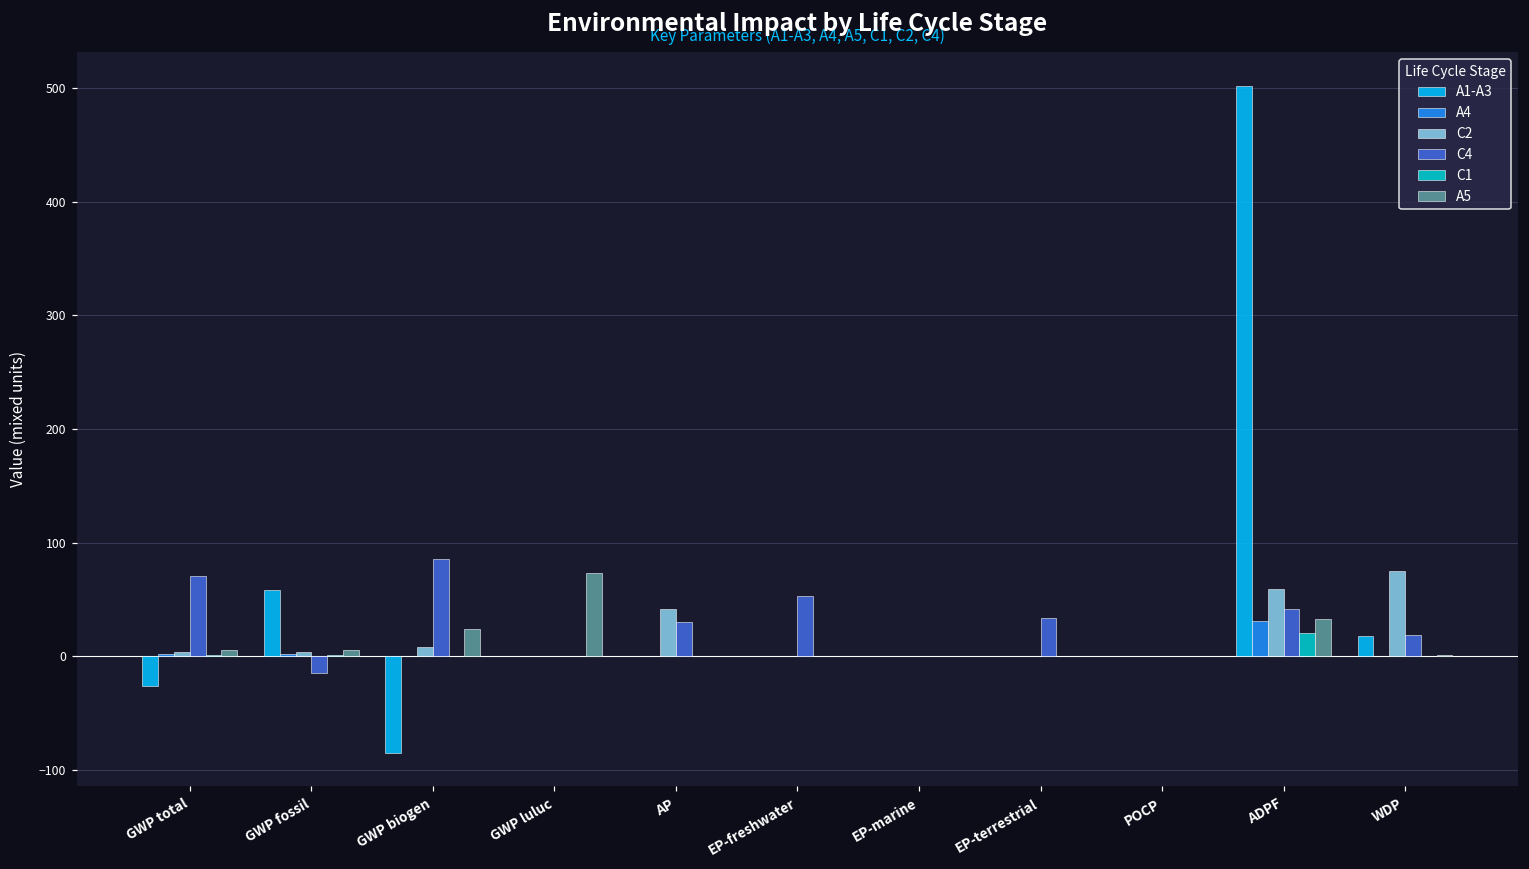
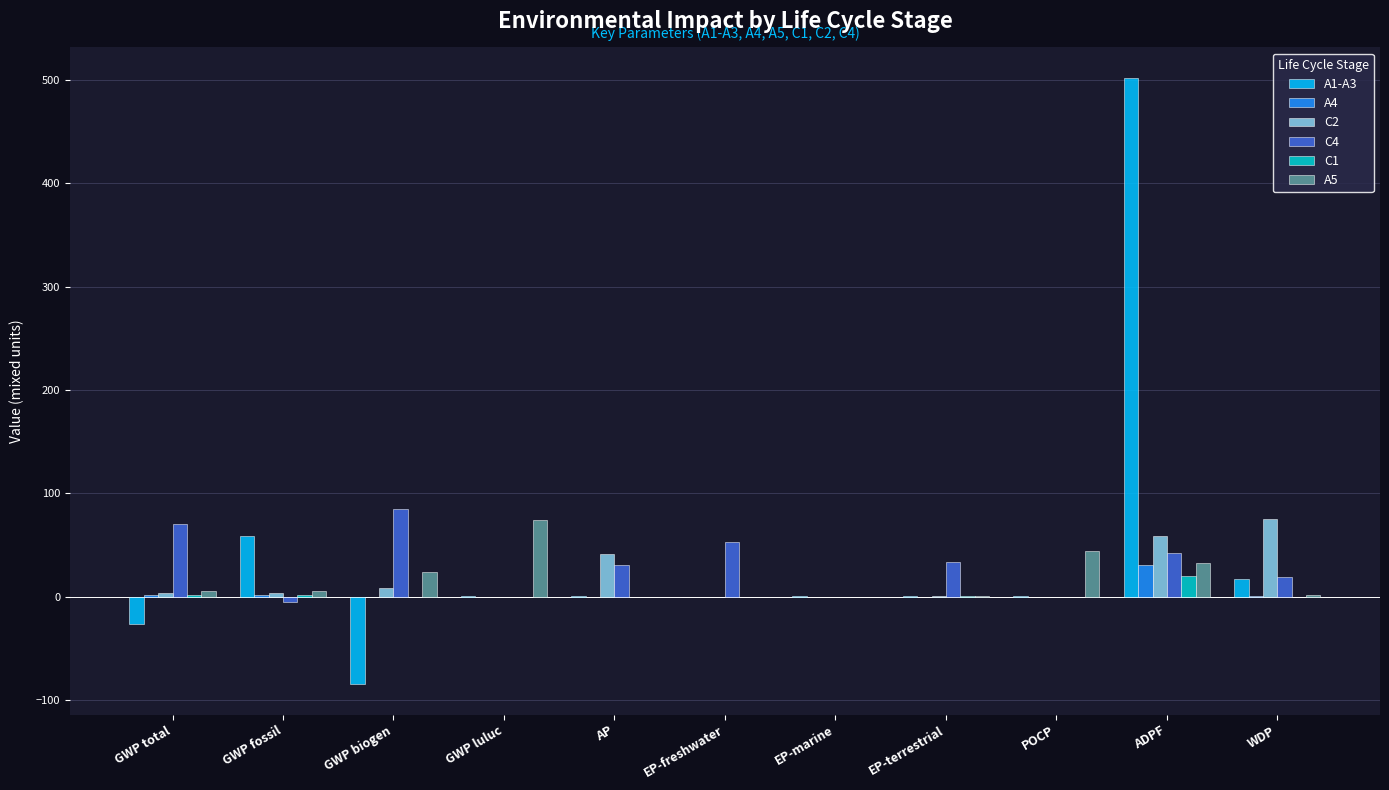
  {
    "C2": {
      "GWP total": 4,
      "GWP fossil": 4,
      "GWP biogen": 9,
      "AP": 41,
      "ADPF": 59,
      "WDP": 75
    },
    "C4": {
      "GWP total": 71,
-     "GWP fossil": -14,
+     "GWP fossil": -5,
      "GWP biogen": 85,
      "AP": 30,
      "EP-freshwater": 53,
      "EP-terrestrial": 34,
      "ADPF": 42,
      "WDP": 19
    },
    "A5": {
      "GWP total": 5,
      "GWP fossil": 5,
      "GWP biogen": 24,
      "GWP luluc": 74,
-     "POCP": 0,
+     "POCP": 44,
      "ADPF": 33
    }
  }
